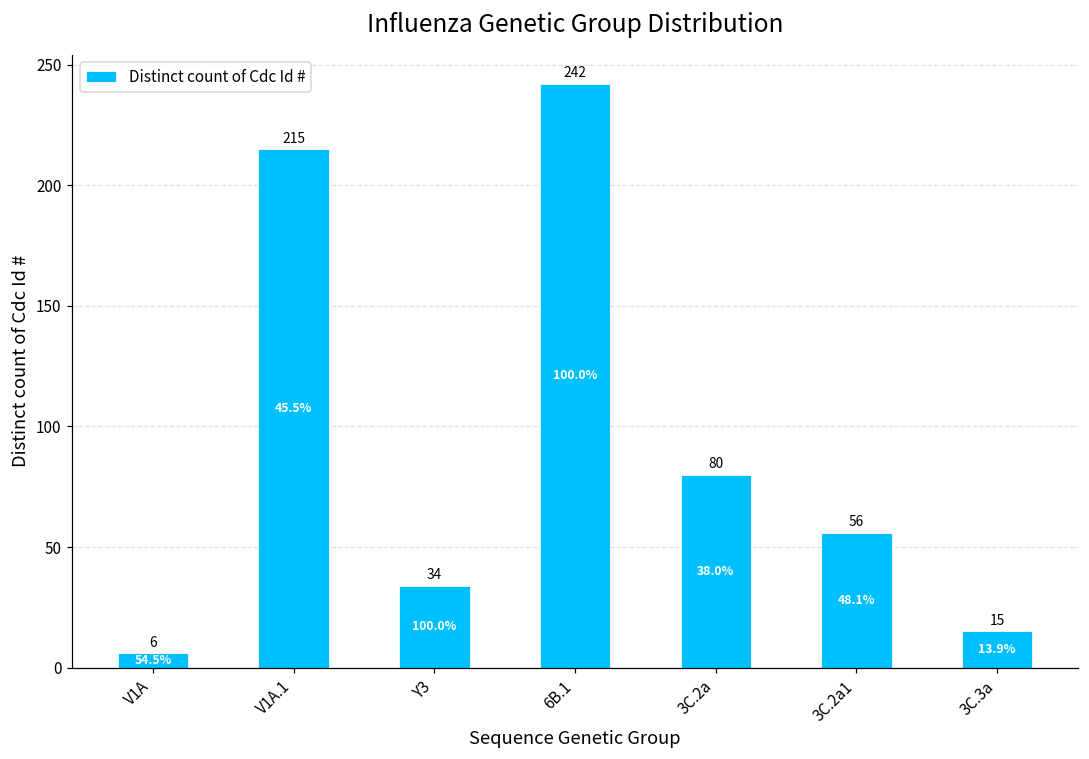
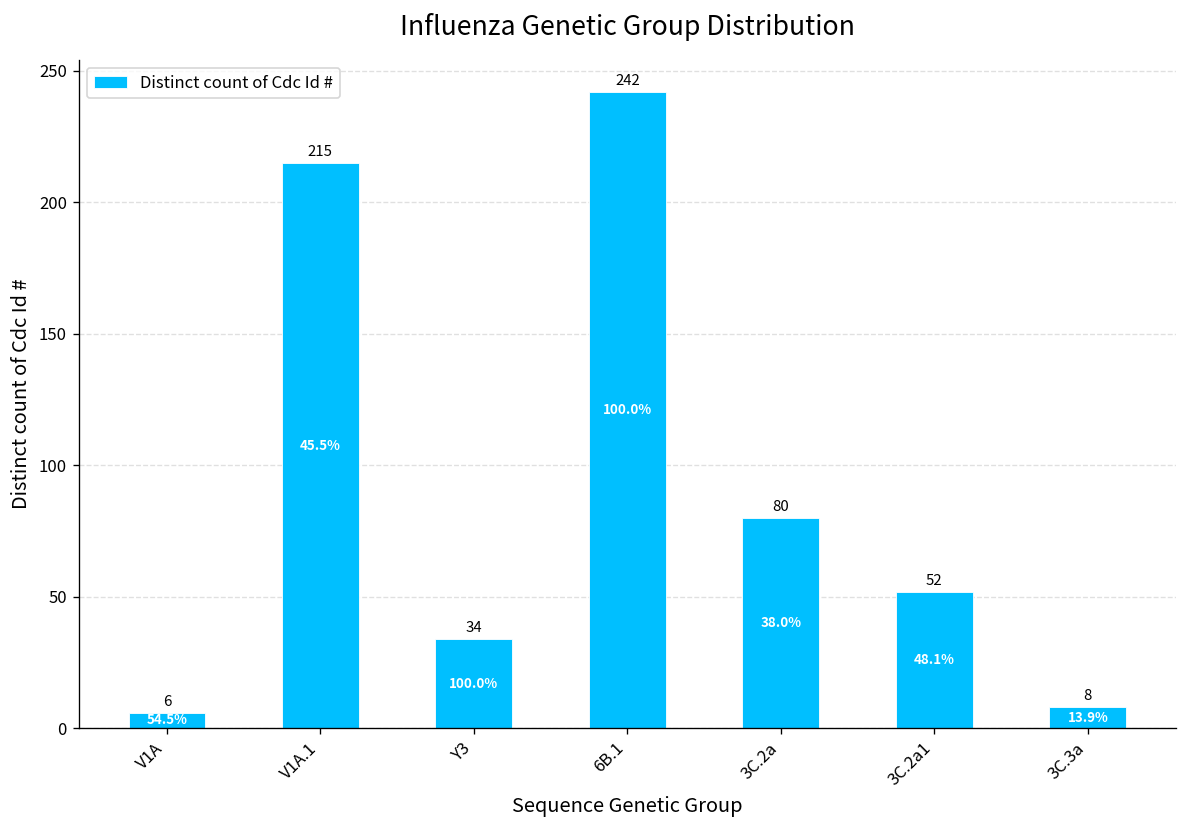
  {
    "V1A": 6,
    "V1A.1": 215,
    "Y3": 34,
    "6B.1": 242,
    "3C.2a": 80,
-   "3C.2a1": 56,
-   "3C.3a": 15
+   "3C.2a1": 52,
+   "3C.3a": 8
  }
